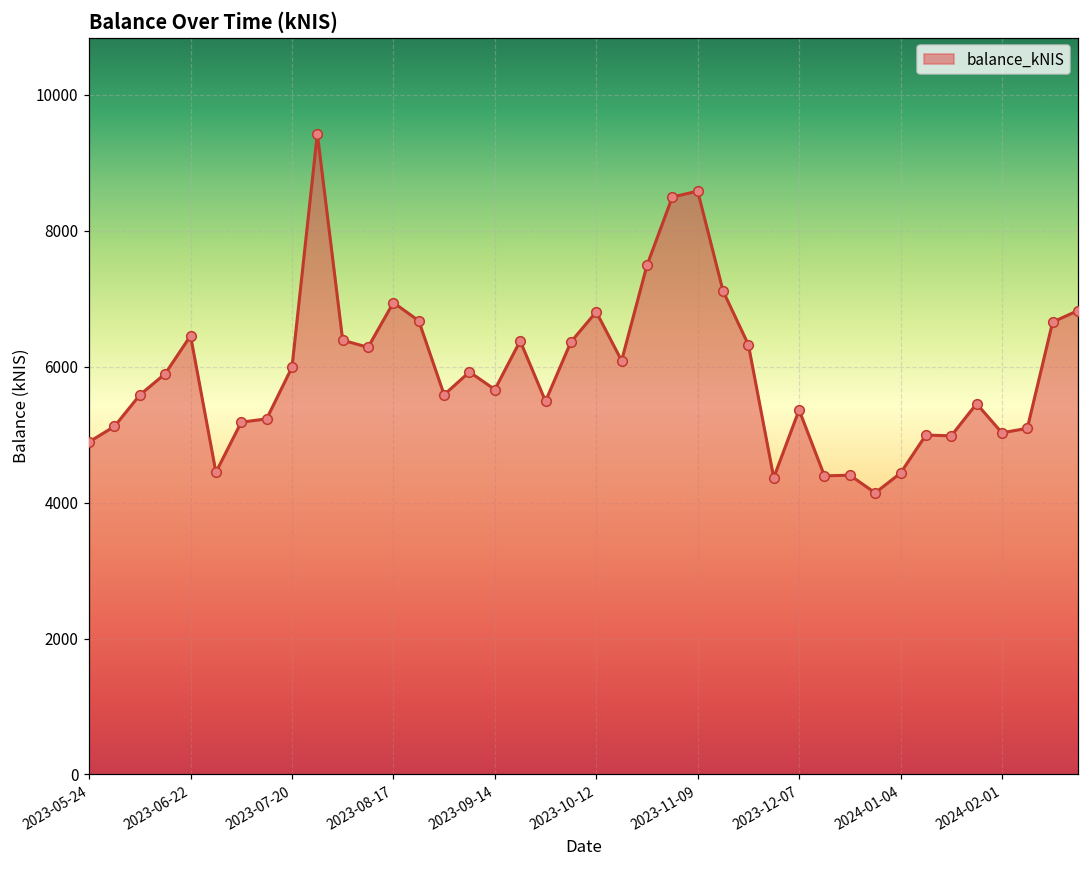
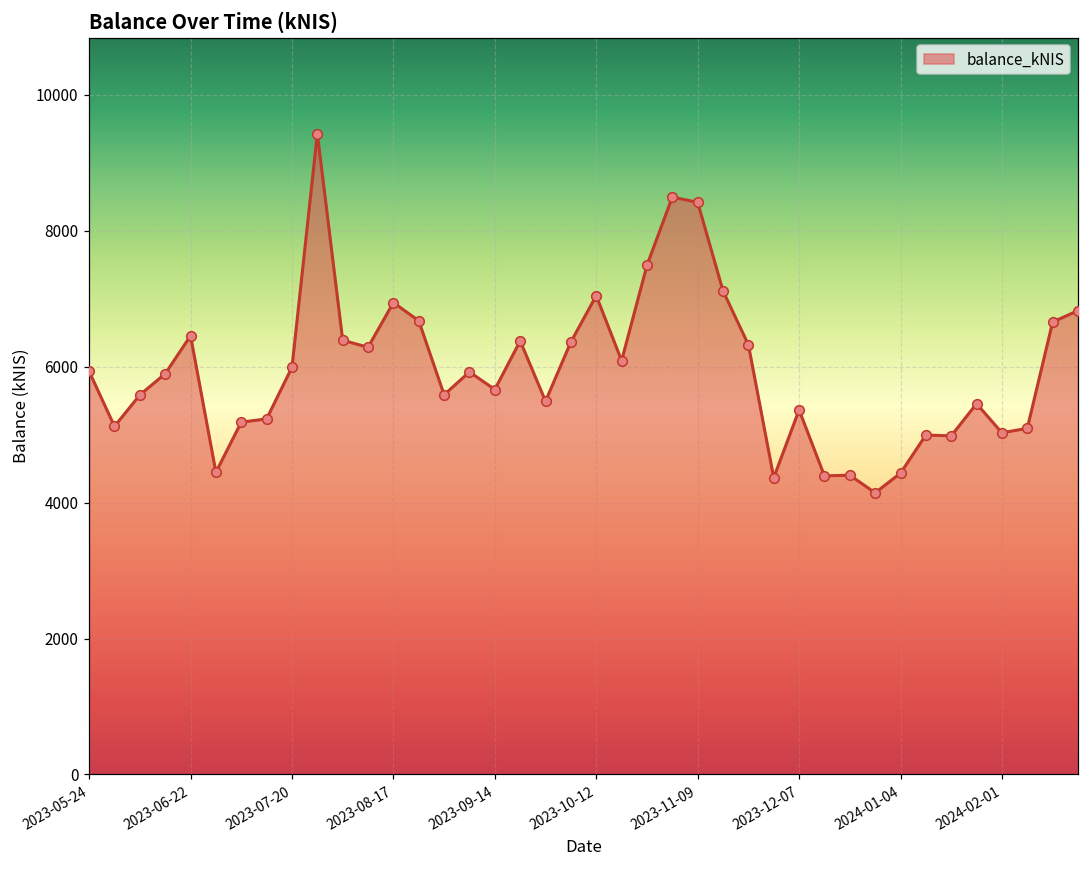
  {
-   "2023-05-24": 4900,
+   "2023-05-24": 5900,
    "2023-06-22": 6500,
    "2023-07-20": 6000,
    "2023-08-17": 6900,
    "2023-09-14": 5700,
-   "2023-10-12": 6800,
-   "2023-11-09": 8600,
+   "2023-10-12": 7000,
+   "2023-11-09": 8400,
    "2023-12-07": 5400,
    "2024-01-04": 4400,
    "2024-02-01": 5000
  }
